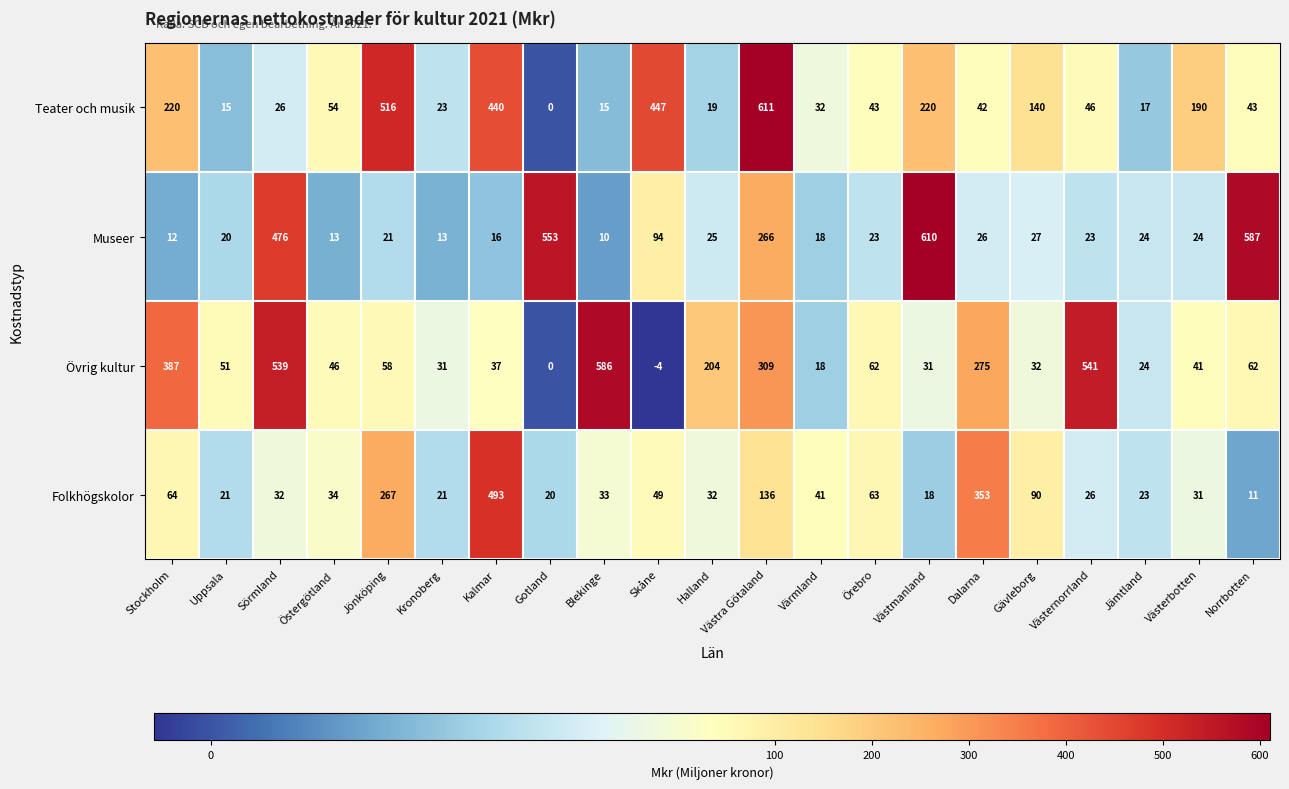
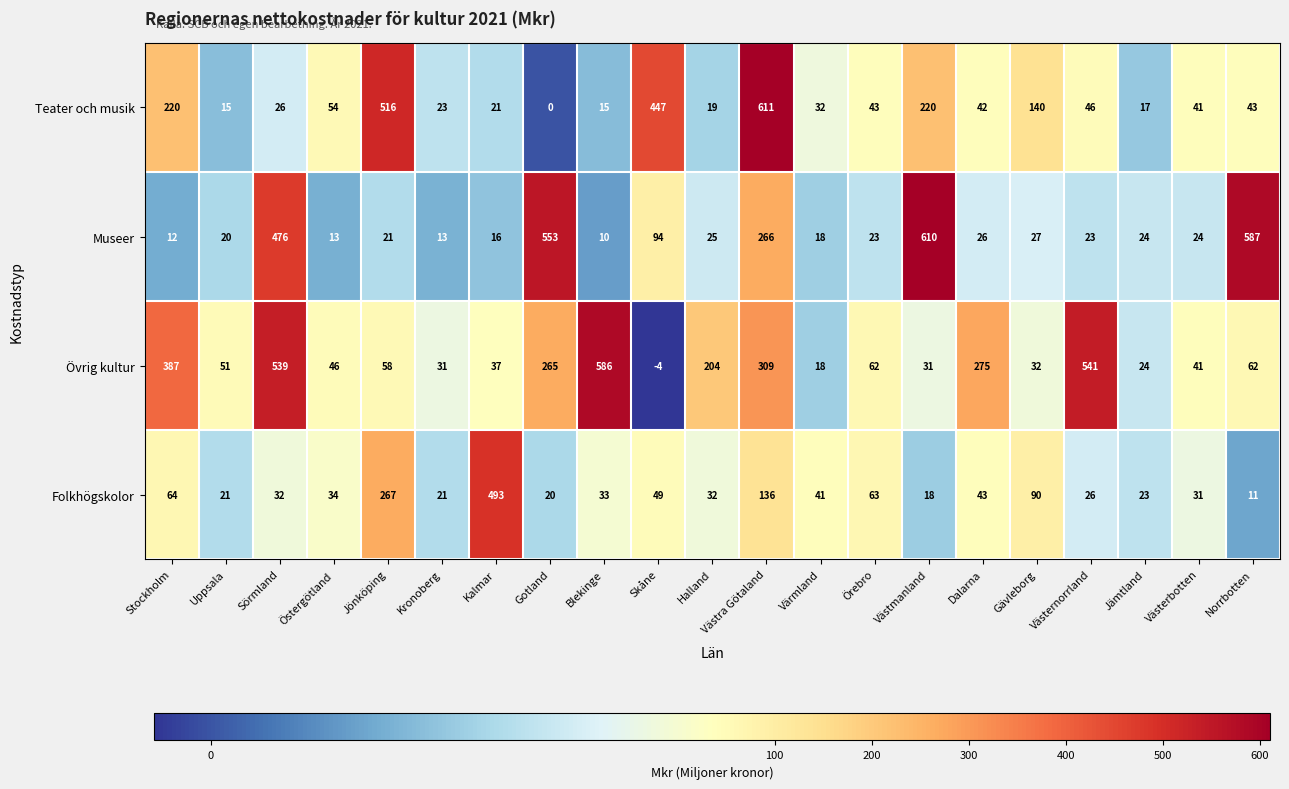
  {
    "Teater och musik": {
      "Stockholm": 220,
      "Uppsala": 15,
      "Sörmland": 26,
      "Östergötland": 54,
      "Jönköping": 516,
      "Kronoberg": 23,
-     "Kalmar": 440,
+     "Kalmar": 21,
      "Gotland": 0,
      "Blekinge": 15,
      "Skåne": 447,
      "Halland": 19,
      "Västra Götaland": 611,
      "Värmland": 32,
      "Örebro": 43,
      "Västmanland": 220,
      "Dalarna": 42,
      "Gävleborg": 140,
      "Västernorrland": 46,
      "Jämtland": 17,
-     "Västerbotten": 190,
+     "Västerbotten": 41,
      "Norrbotten": 43
    },
    "Museer": {
      "Stockholm": 12,
      "Uppsala": 20,
      "Sörmland": 476,
      "Östergötland": 13,
      "Jönköping": 21,
      "Kronoberg": 13,
      "Kalmar": 16,
      "Gotland": 553,
      "Blekinge": 10,
      "Skåne": 94,
      "Halland": 25,
      "Västra Götaland": 266,
      "Värmland": 18,
      "Örebro": 23,
      "Västmanland": 610,
      "Dalarna": 26,
      "Gävleborg": 27,
      "Västernorrland": 23,
      "Jämtland": 24,
      "Västerbotten": 24,
      "Norrbotten": 587
    },
    "Övrig kultur": {
      "Stockholm": 387,
      "Uppsala": 51,
      "Sörmland": 539,
      "Östergötland": 46,
      "Jönköping": 58,
      "Kronoberg": 31,
      "Kalmar": 37,
-     "Gotland": 0,
+     "Gotland": 265,
      "Blekinge": 586,
      "Skåne": -4,
      "Halland": 204,
      "Västra Götaland": 309,
      "Värmland": 18,
      "Örebro": 62,
      "Västmanland": 31,
      "Dalarna": 275,
      "Gävleborg": 32,
      "Västernorrland": 541,
      "Jämtland": 24,
      "Västerbotten": 41,
      "Norrbotten": 62
    },
    "Folkhögskolor": {
      "Stockholm": 64,
      "Uppsala": 21,
      "Sörmland": 32,
      "Östergötland": 34,
      "Jönköping": 267,
      "Kronoberg": 21,
      "Kalmar": 493,
      "Gotland": 20,
      "Blekinge": 33,
      "Skåne": 49,
      "Halland": 32,
      "Västra Götaland": 136,
      "Värmland": 41,
      "Örebro": 63,
      "Västmanland": 18,
-     "Dalarna": 353,
+     "Dalarna": 43,
      "Gävleborg": 90,
      "Västernorrland": 26,
      "Jämtland": 23,
      "Västerbotten": 31,
      "Norrbotten": 11
    }
  }
